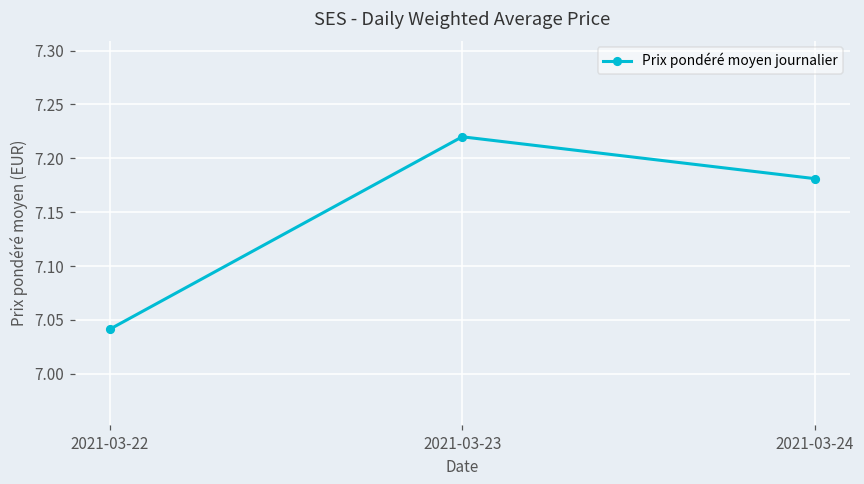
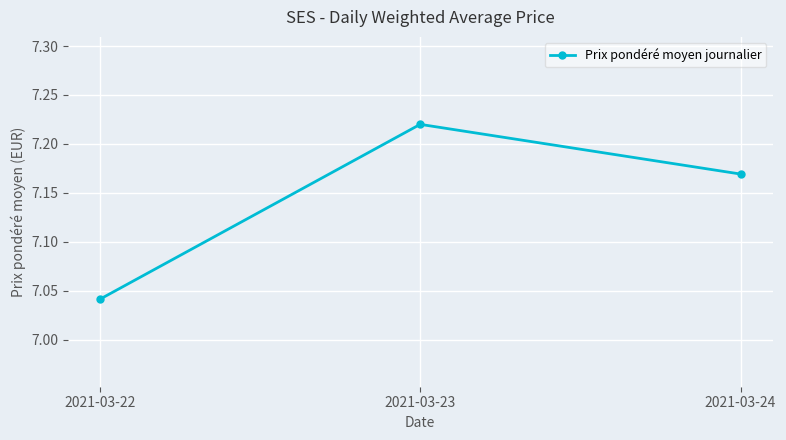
  {
    "2021-03-22": 7.04,
    "2021-03-23": 7.22,
-   "2021-03-24": 7.18
+   "2021-03-24": 7.17
  }
